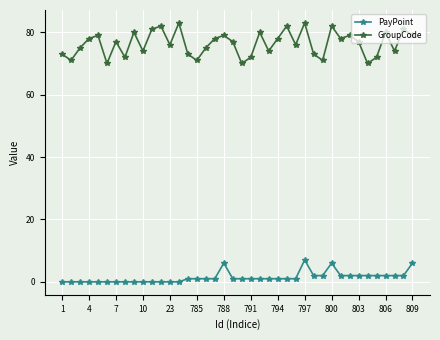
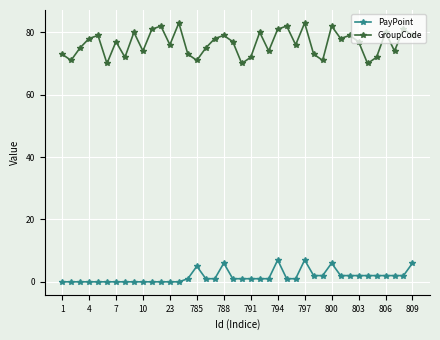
  {
    "PayPoint": {
-     "785": 1,
+     "785": 5,
      "788": 6,
      "791": 1,
-     "794": 1,
+     "794": 7,
      "797": 7,
      "800": 6,
      "803": 2,
      "806": 2,
      "809": 6
    },
    "GroupCode": {
      "785": 71,
      "788": 79,
      "791": 72,
-     "794": 78,
+     "794": 81,
      "797": 83,
      "800": 82
    }
  }
